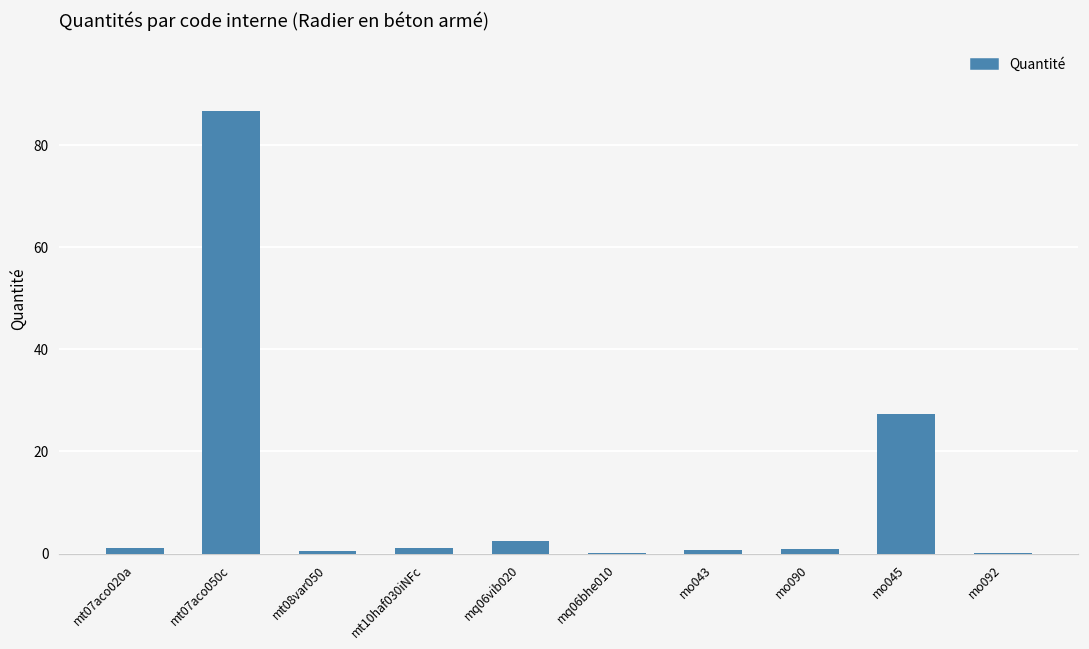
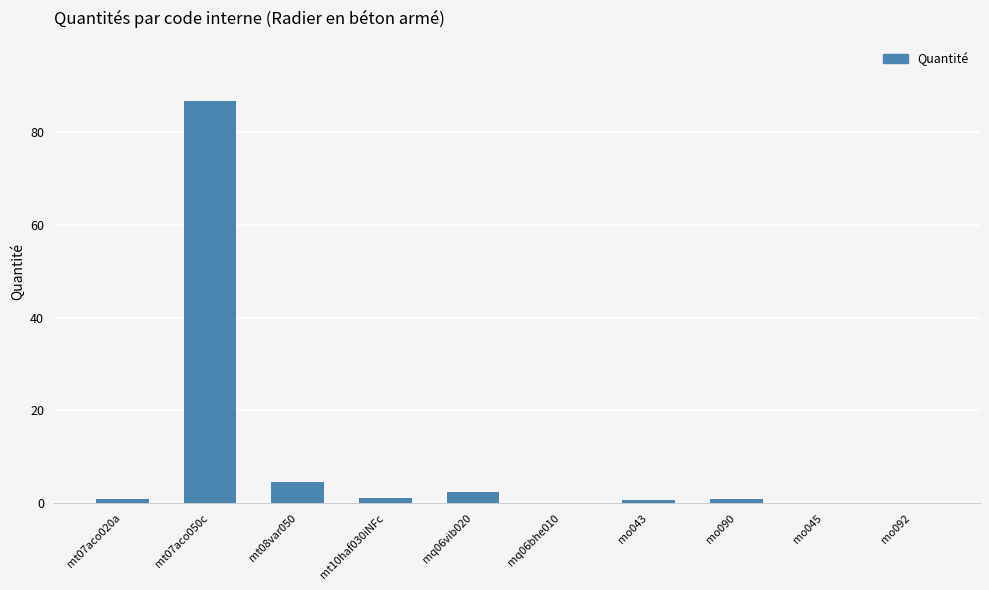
  {
    "mt07aco020a": 1,
    "mt07aco050c": 87,
-   "mt08var050": 0,
+   "mt08var050": 4,
    "mt10haf030iNFc": 1,
    "mq06vib020": 2,
    "mo043": 1,
    "mo090": 1,
-   "mo045": 27
+   "mo045": 0
  }
